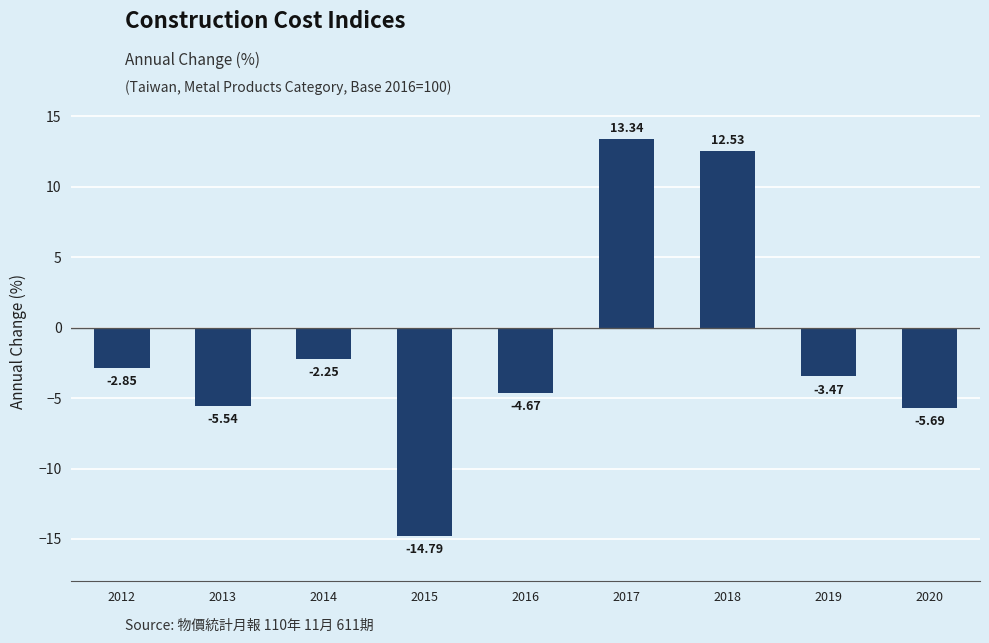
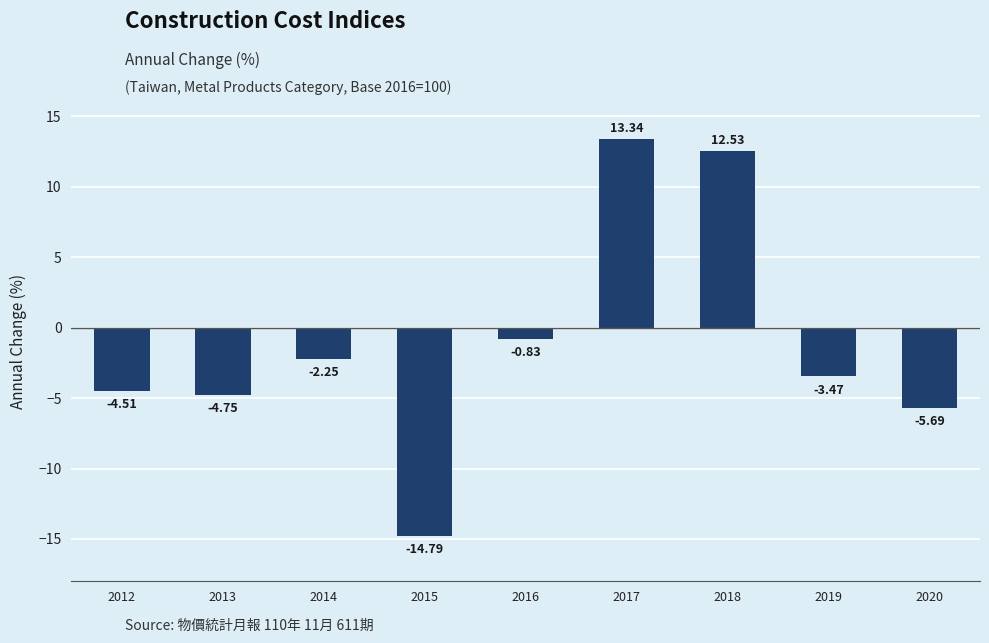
  {
-   "2012": -2.85,
-   "2013": -5.54,
+   "2012": -4.51,
+   "2013": -4.75,
    "2014": -2.25,
    "2015": -14.79,
-   "2016": -4.67,
+   "2016": -0.83,
    "2017": 13.34,
    "2018": 12.53,
    "2019": -3.47,
    "2020": -5.69
  }
